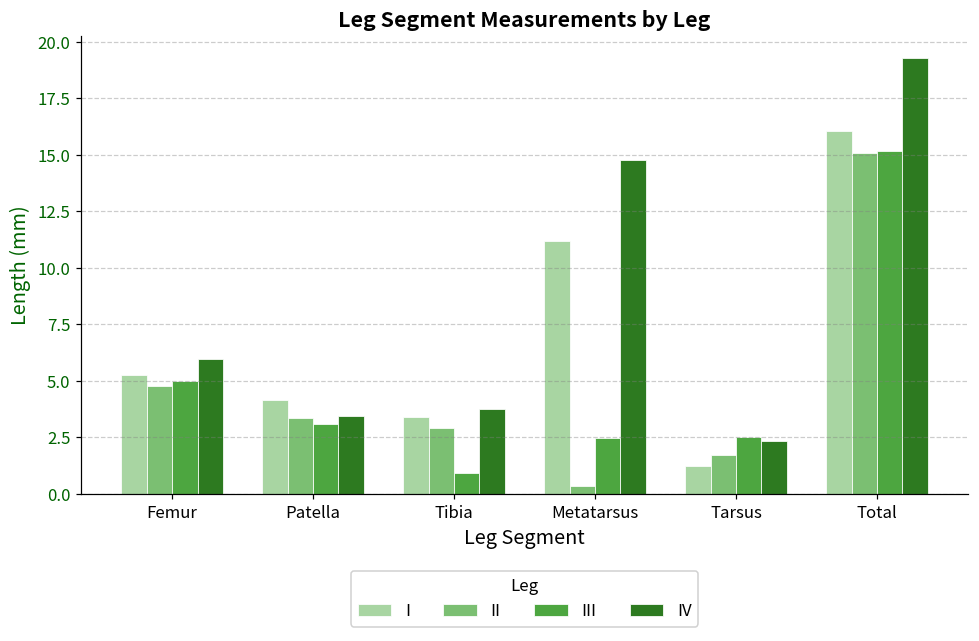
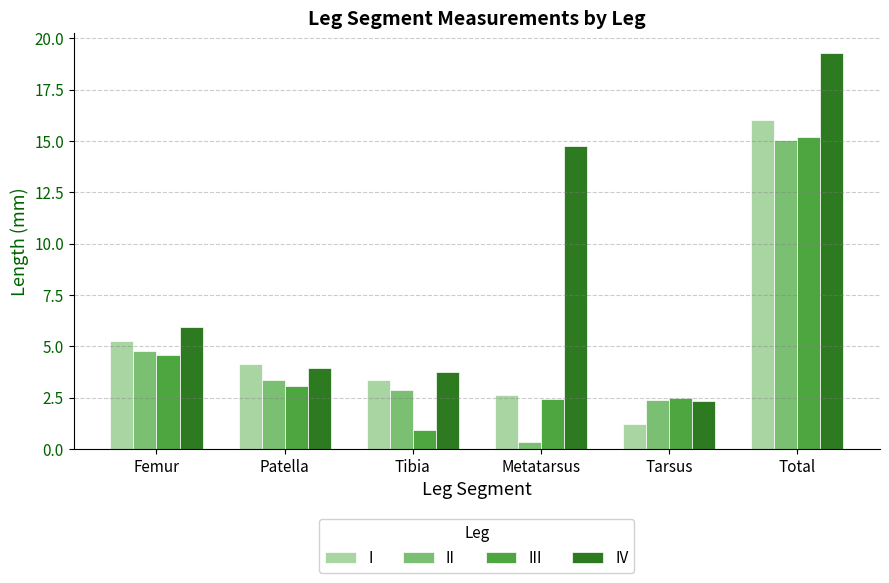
  {
    "I": {
      "Femur": 5.3,
      "Patella": 4.1,
      "Tibia": 3.4,
-     "Metatarsus": 11.2,
+     "Metatarsus": 2.6,
      "Tarsus": 1.2,
      "Total": 16.1
    },
    "II": {
      "Femur": 4.8,
      "Patella": 3.4,
      "Tibia": 2.9,
      "Metatarsus": 0.3,
-     "Tarsus": 1.7,
+     "Tarsus": 2.4,
      "Total": 15.1
    },
    "III": {
-     "Femur": 5.0,
+     "Femur": 4.6,
      "Patella": 3.1,
      "Tibia": 0.9,
      "Metatarsus": 2.5,
      "Tarsus": 2.5,
      "Total": 15.2
    },
    "IV": {
      "Femur": 6.0,
-     "Patella": 3.5,
+     "Patella": 4.0,
      "Tibia": 3.8,
      "Metatarsus": 14.8,
      "Tarsus": 2.3,
      "Total": 19.3
    }
  }
